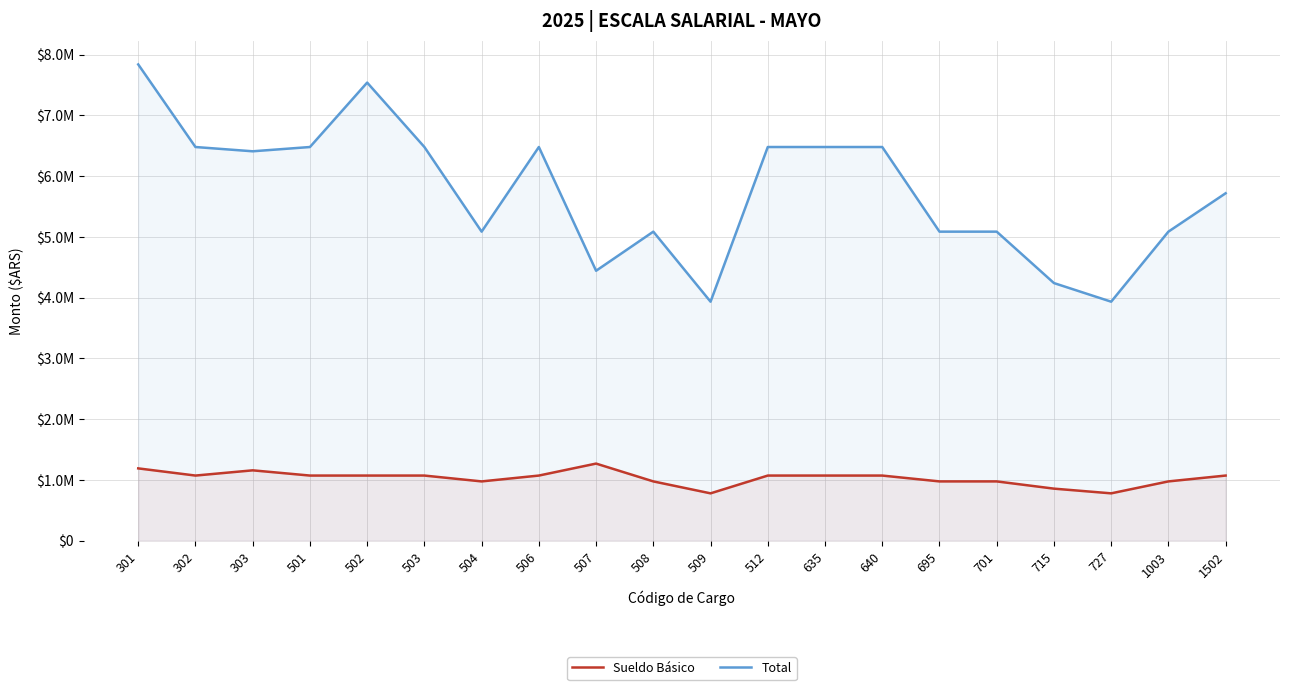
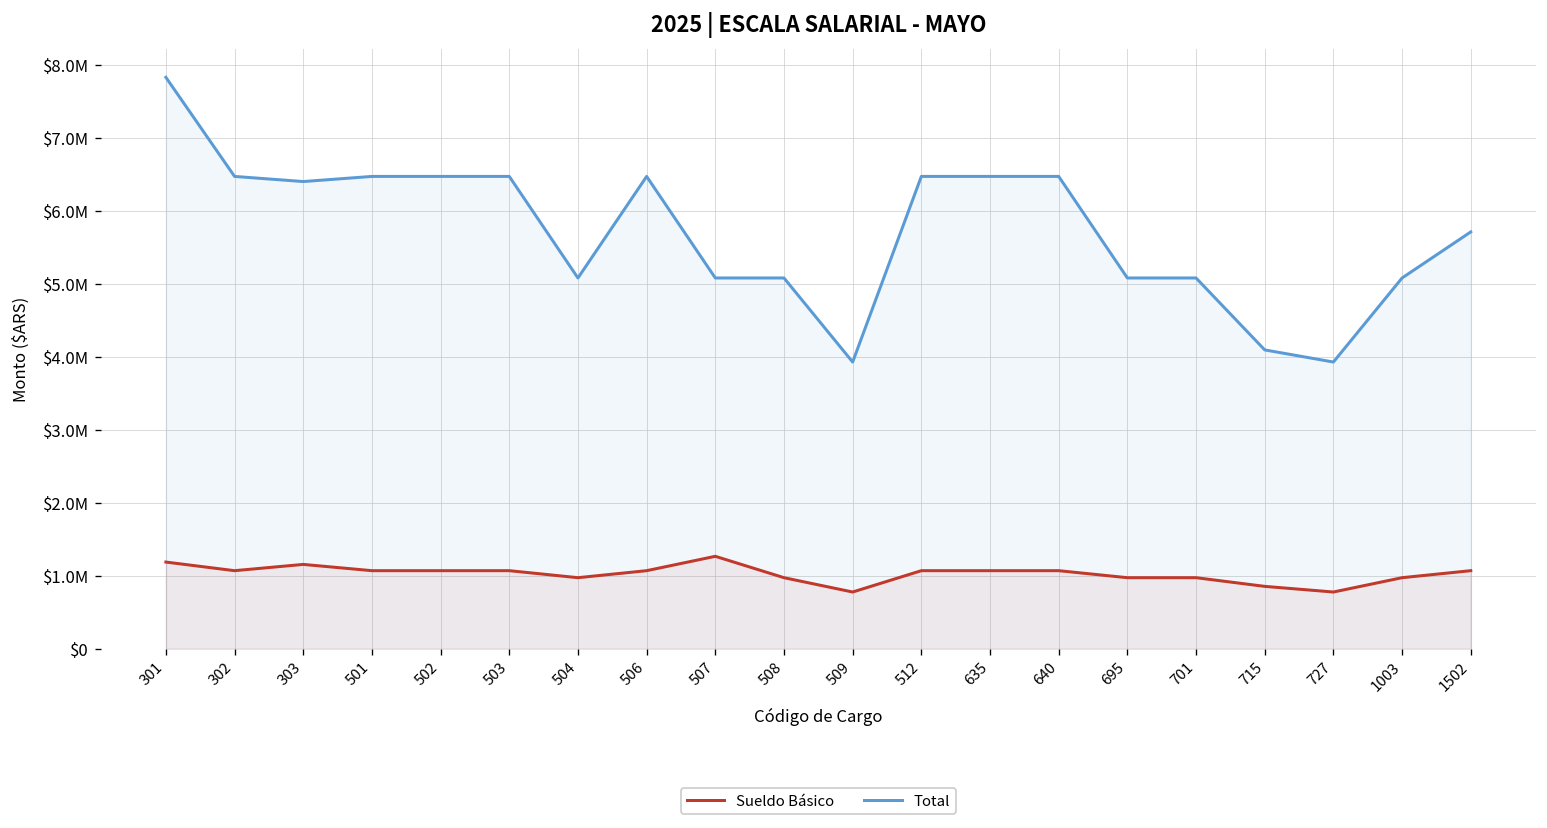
  {
    "Sueldo Básico": {
      "301": "$1200000",
      "302": "$1100000",
      "303": "$1200000",
      "501": "$1100000",
      "502": "$1100000",
      "503": "$1100000",
      "504": "$1000000",
      "506": "$1100000",
      "507": "$1300000",
      "508": "$1000000",
      "509": "$800000",
      "512": "$1100000",
      "635": "$1100000",
      "640": "$1100000",
      "695": "$1000000",
      "701": "$1000000",
      "715": "$900000",
      "727": "$800000",
      "1003": "$1000000",
      "1502": "$1100000"
    },
    "Total": {
      "301": "$7800000",
      "302": "$6500000",
      "303": "$6400000",
      "501": "$6500000",
-     "502": "$7500000",
+     "502": "$6500000",
      "503": "$6500000",
      "504": "$5100000",
      "506": "$6500000",
-     "507": "$4400000",
+     "507": "$5100000",
      "508": "$5100000",
      "509": "$3900000",
      "512": "$6500000",
      "635": "$6500000",
      "640": "$6500000",
      "695": "$5100000",
      "701": "$5100000",
-     "715": "$4200000",
+     "715": "$4100000",
      "727": "$3900000",
      "1003": "$5100000",
      "1502": "$5700000"
    }
  }
